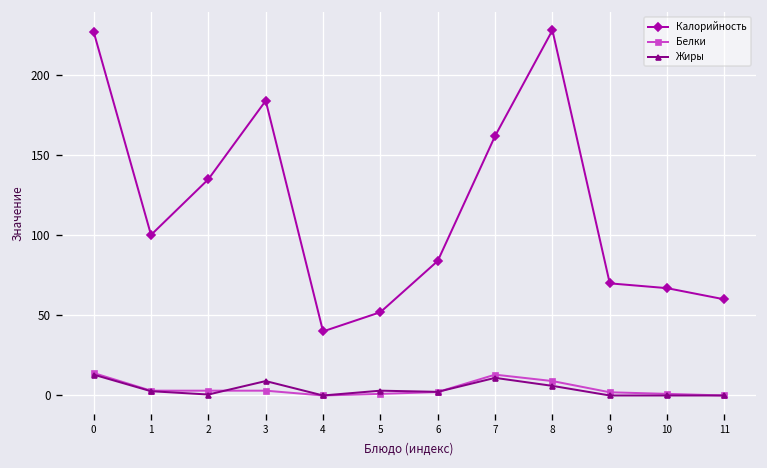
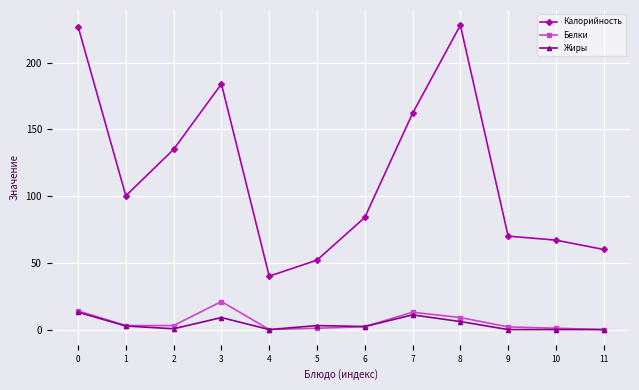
  {
    "Белки": {
      "2": 3,
-     "3": 3,
+     "3": 21,
      "5": 1,
      "7": 13,
      "8": 9,
      "9": 2
    }
  }
